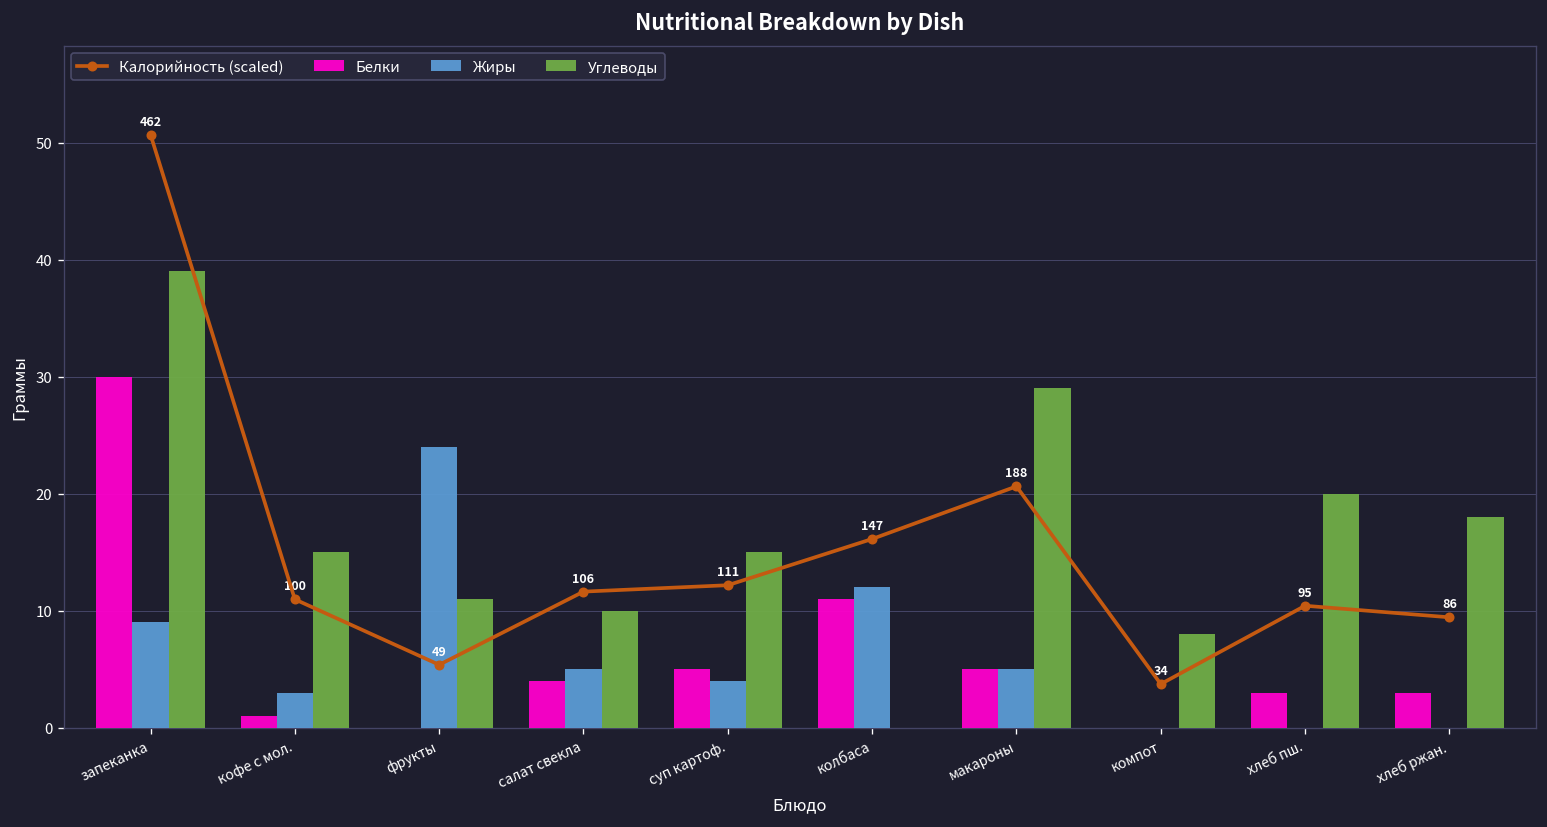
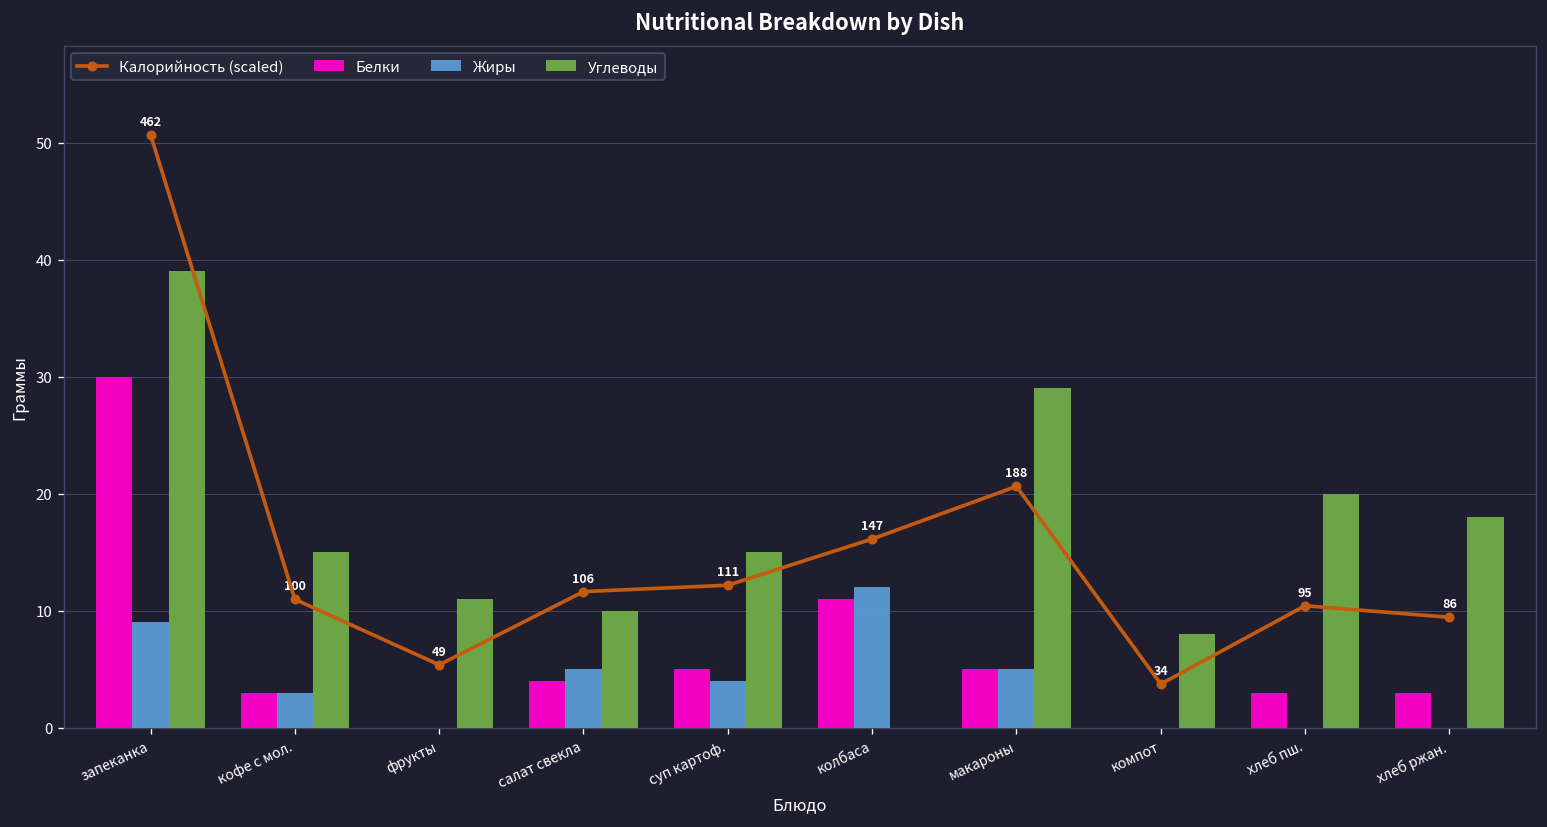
  {
    "Белки": {
      "запеканка": 30,
-     "кофе с мол.": 1,
+     "кофе с мол.": 3,
      "фрукты": 0,
      "салат свекла": 4,
      "суп картоф.": 5,
      "колбаса": 11,
      "макароны": 5,
      "компот": 0,
      "хлеб пш.": 3,
      "хлеб ржан.": 3
    },
    "Жиры": {
      "запеканка": 9,
      "кофе с мол.": 3,
-     "фрукты": 24,
+     "фрукты": 0,
      "салат свекла": 5,
      "суп картоф.": 4,
      "колбаса": 12,
      "макароны": 5,
      "компот": 0,
      "хлеб пш.": 0,
      "хлеб ржан.": 0
    },
    "Углеводы": {
      "запеканка": 39,
      "кофе с мол.": 15,
      "фрукты": 11,
      "салат свекла": 10,
      "суп картоф.": 15,
      "колбаса": 0,
      "макароны": 29,
      "компот": 8,
      "хлеб пш.": 20,
      "хлеб ржан.": 18
    }
  }
